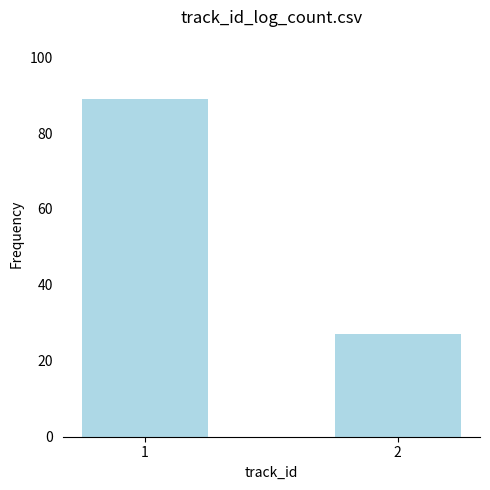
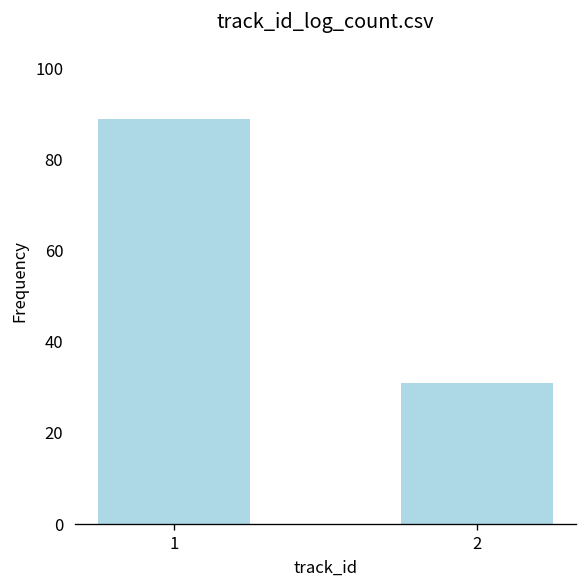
  {
    "1": 89,
-   "2": 27
+   "2": 31
  }
